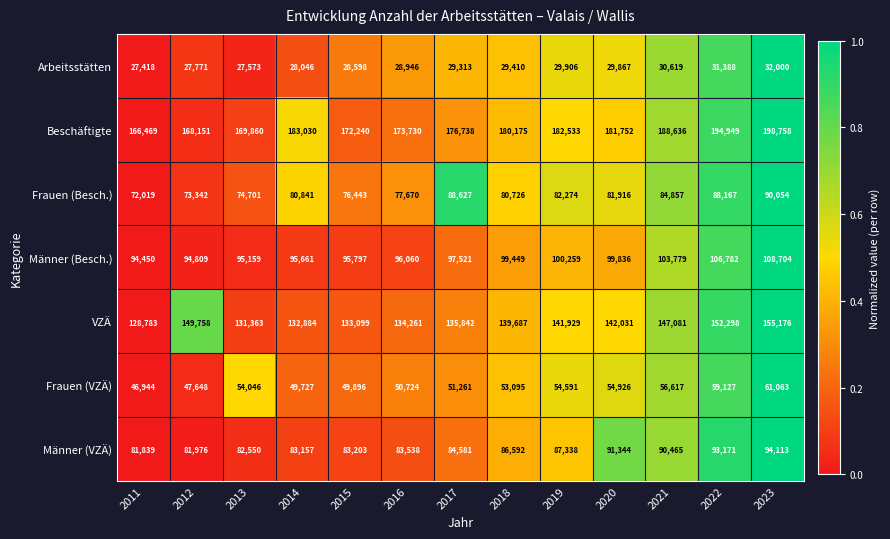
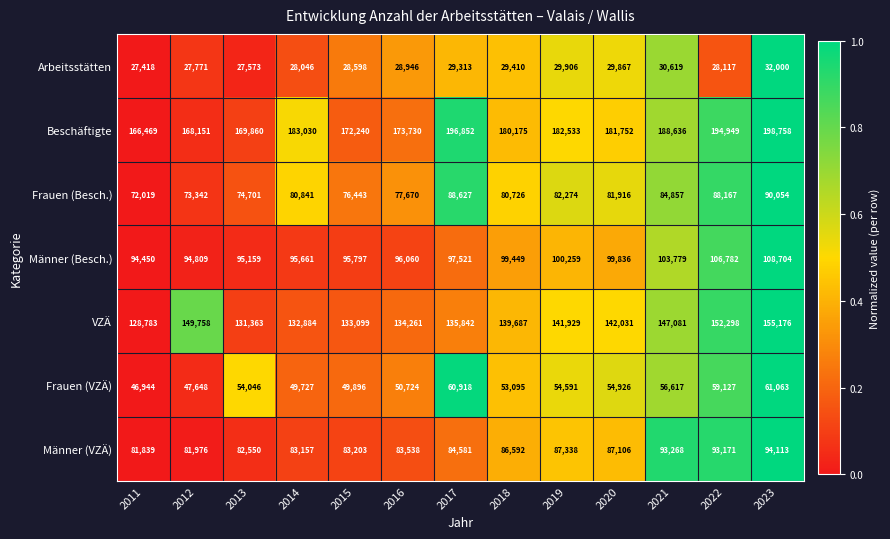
  {
    "Arbeitsstätten": {
      "2011": "27,418",
      "2012": "27,771",
      "2013": "27,573",
      "2014": "28,046",
      "2015": "28,598",
      "2016": "28,946",
      "2017": "29,313",
      "2018": "29,410",
      "2019": "29,906",
      "2020": "29,867",
      "2021": "30,619",
-     "2022": "31,388",
+     "2022": "28,117",
      "2023": "32,000"
    },
    "Beschäftigte": {
      "2011": "166,469",
      "2012": "168,151",
      "2013": "169,860",
      "2014": "183,030",
      "2015": "172,240",
      "2016": "173,730",
-     "2017": "176,738",
+     "2017": "196,852",
      "2018": "180,175",
      "2019": "182,533",
      "2020": "181,752",
      "2021": "188,636",
      "2022": "194,949",
      "2023": "198,758"
    },
    "Frauen (Besch.)": {
      "2011": "72,019",
      "2012": "73,342",
      "2013": "74,701",
      "2014": "80,841",
      "2015": "76,443",
      "2016": "77,670",
      "2017": "88,627",
      "2018": "80,726",
      "2019": "82,274",
      "2020": "81,916",
      "2021": "84,857",
      "2022": "88,167",
      "2023": "90,054"
    },
    "Männer (Besch.)": {
      "2011": "94,450",
      "2012": "94,809",
      "2013": "95,159",
      "2014": "95,661",
      "2015": "95,797",
      "2016": "96,060",
      "2017": "97,521",
      "2018": "99,449",
      "2019": "100,259",
      "2020": "99,836",
      "2021": "103,779",
      "2022": "106,782",
      "2023": "108,704"
    },
    "VZÄ": {
      "2011": "128,783",
      "2012": "149,758",
      "2013": "131,363",
      "2014": "132,884",
      "2015": "133,099",
      "2016": "134,261",
      "2017": "135,842",
      "2018": "139,687",
      "2019": "141,929",
      "2020": "142,031",
      "2021": "147,081",
      "2022": "152,298",
      "2023": "155,176"
    },
    "Frauen (VZÄ)": {
      "2011": "46,944",
      "2012": "47,648",
      "2013": "54,046",
      "2014": "49,727",
      "2015": "49,896",
      "2016": "50,724",
-     "2017": "51,261",
+     "2017": "60,918",
      "2018": "53,095",
      "2019": "54,591",
      "2020": "54,926",
      "2021": "56,617",
      "2022": "59,127",
      "2023": "61,063"
    },
    "Männer (VZÄ)": {
      "2011": "81,839",
      "2012": "81,976",
      "2013": "82,550",
      "2014": "83,157",
      "2015": "83,203",
      "2016": "83,538",
      "2017": "84,581",
      "2018": "86,592",
      "2019": "87,338",
-     "2020": "91,344",
-     "2021": "90,465",
+     "2020": "87,106",
+     "2021": "93,268",
      "2022": "93,171",
      "2023": "94,113"
    }
  }
